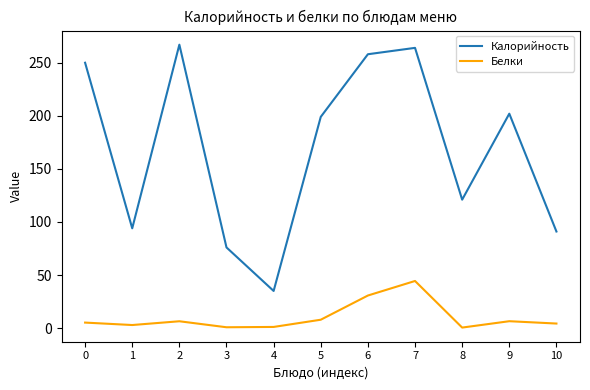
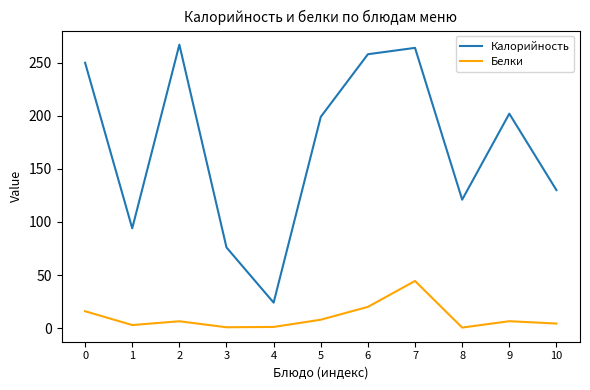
  {
    "Калорийность": {
      "0": 250,
      "1": 94,
      "2": 267,
      "3": 76,
-     "4": 35,
+     "4": 24,
      "5": 199,
      "6": 258,
      "7": 264,
      "8": 121,
      "9": 202,
-     "10": 91
+     "10": 130
    },
    "Белки": {
-     "0": 5,
+     "0": 16,
      "1": 3,
      "2": 6,
      "3": 1,
      "4": 1,
      "5": 8,
-     "6": 31,
+     "6": 20,
      "7": 44,
      "8": 1,
      "9": 7,
      "10": 4
    }
  }
